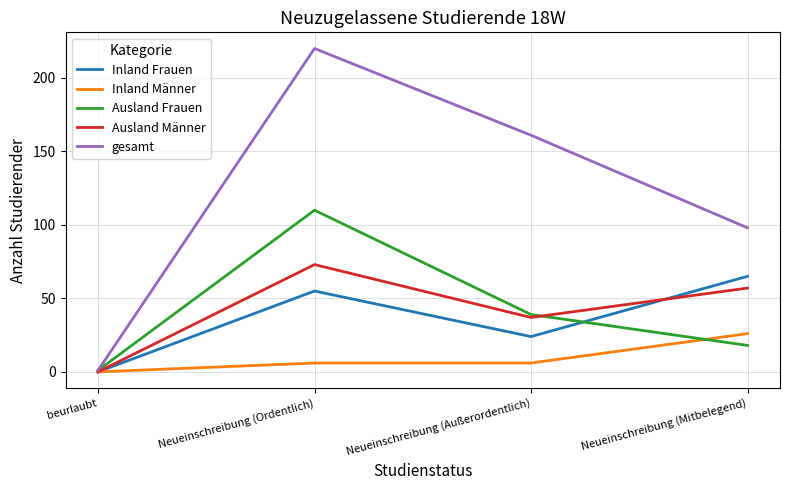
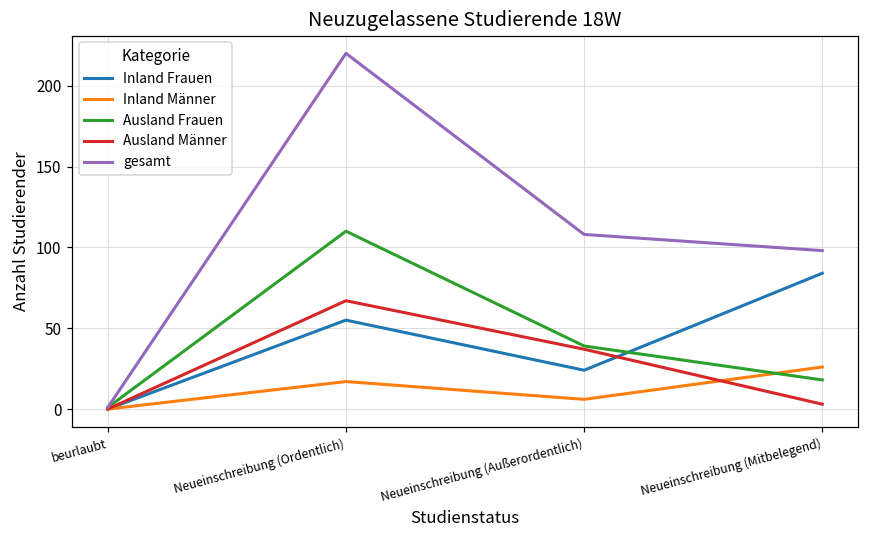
  {
    "Inland Frauen": {
      "Neueinschreibung (Ordentlich)": 55,
      "Neueinschreibung (Außerordentlich)": 24,
-     "Neueinschreibung (Mitbelegend)": 65
+     "Neueinschreibung (Mitbelegend)": 84
    },
    "Inland Männer": {
-     "Neueinschreibung (Ordentlich)": 6,
+     "Neueinschreibung (Ordentlich)": 17,
      "Neueinschreibung (Außerordentlich)": 6,
      "Neueinschreibung (Mitbelegend)": 26
    },
    "Ausland Frauen": {
      "Neueinschreibung (Ordentlich)": 110,
      "Neueinschreibung (Außerordentlich)": 39,
      "Neueinschreibung (Mitbelegend)": 18
    },
    "Ausland Männer": {
-     "Neueinschreibung (Ordentlich)": 73,
+     "Neueinschreibung (Ordentlich)": 67,
      "Neueinschreibung (Außerordentlich)": 37,
-     "Neueinschreibung (Mitbelegend)": 57
+     "Neueinschreibung (Mitbelegend)": 3
    },
    "gesamt": {
      "Neueinschreibung (Ordentlich)": 220,
-     "Neueinschreibung (Außerordentlich)": 161,
+     "Neueinschreibung (Außerordentlich)": 108,
      "Neueinschreibung (Mitbelegend)": 98
    }
  }
